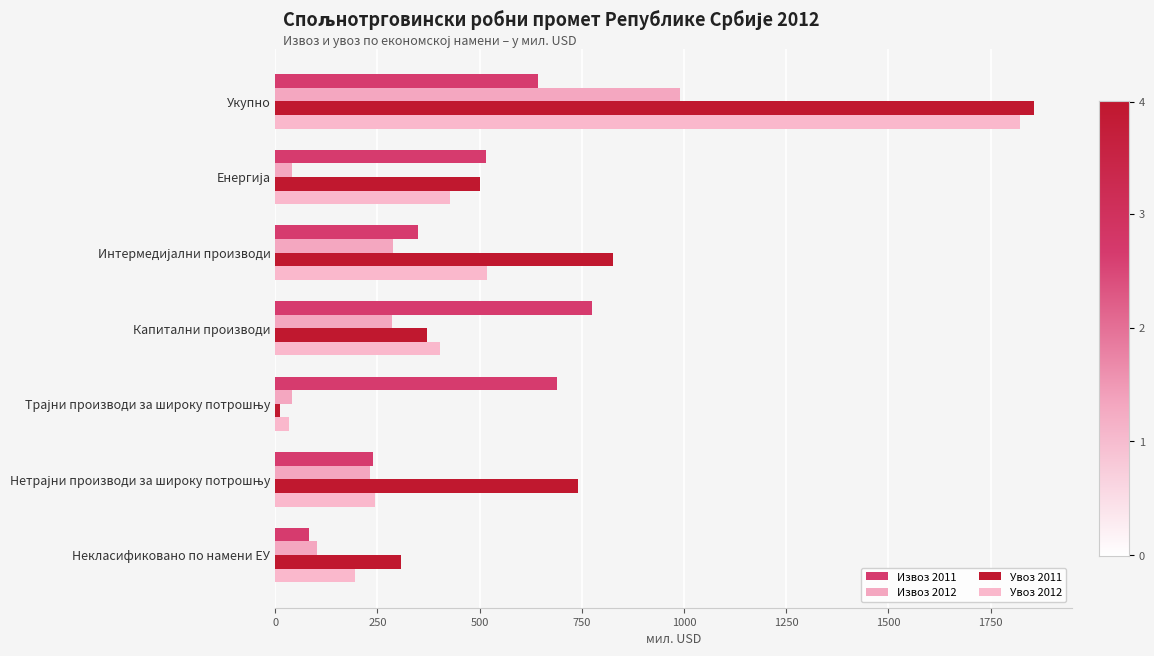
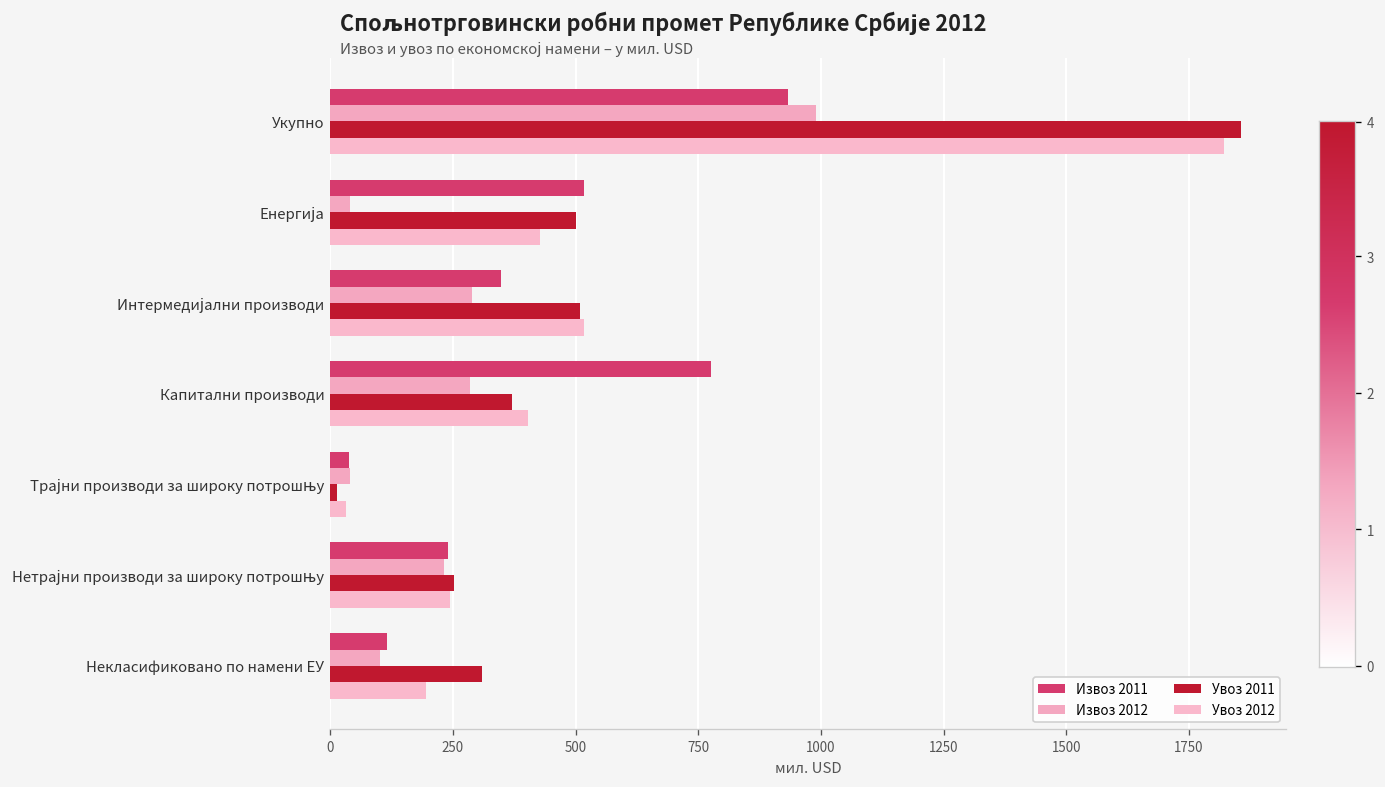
  {
    "Извоз 2011": {
-     "Укупно": 640,
+     "Укупно": 930,
      "Енергија": 520,
      "Интермедијални производи": 350,
      "Капитални производи": 780,
-     "Трајни производи за широку потрошњу": 690,
+     "Трајни производи за широку потрошњу": 40,
      "Нетрајни производи за широку потрошњу": 240,
-     "Некласификовано по намени ЕУ": 80
+     "Некласификовано по намени ЕУ": 120
    },
    "Увоз 2011": {
      "Укупно": 1860,
      "Енергија": 500,
-     "Интермедијални производи": 830,
+     "Интермедијални производи": 510,
      "Капитални производи": 370,
      "Трајни производи за широку потрошњу": 10,
-     "Нетрајни производи за широку потрошњу": 740,
+     "Нетрајни производи за широку потрошњу": 250,
      "Некласификовано по намени ЕУ": 310
    }
  }
